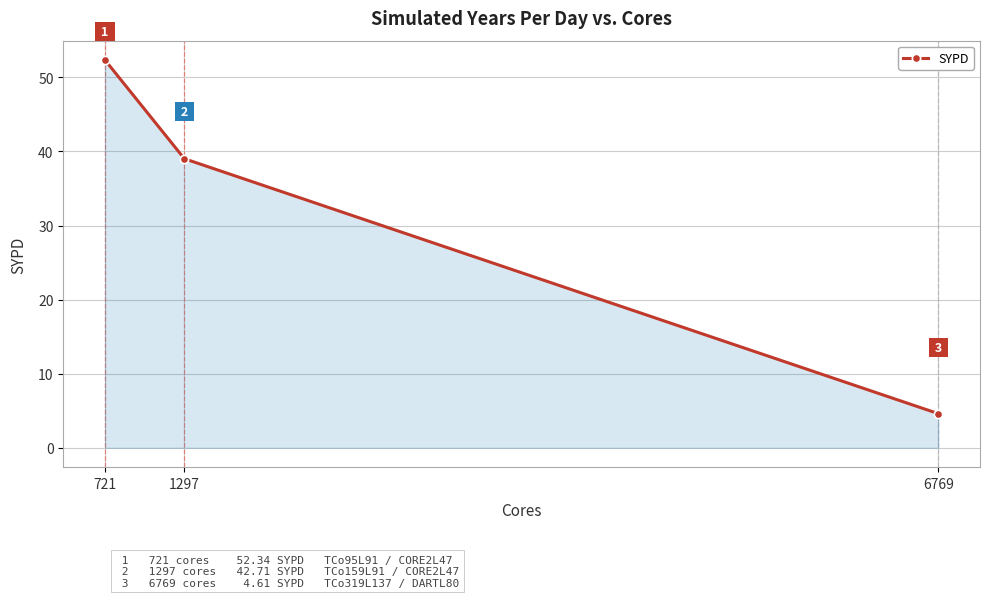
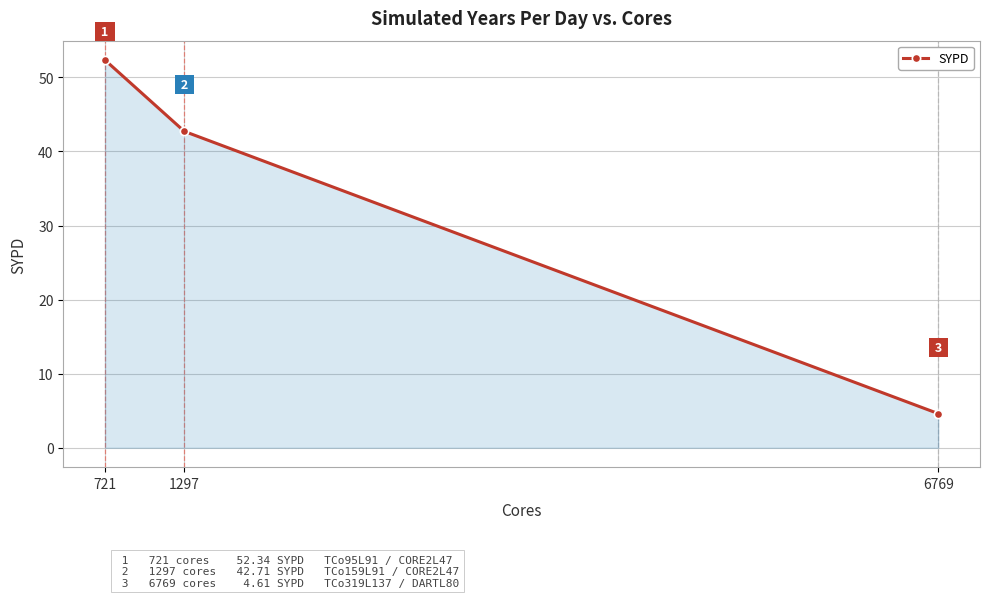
  {
-   "1297": 39,
+   "1297": 43,
    "6769": 5
  }
